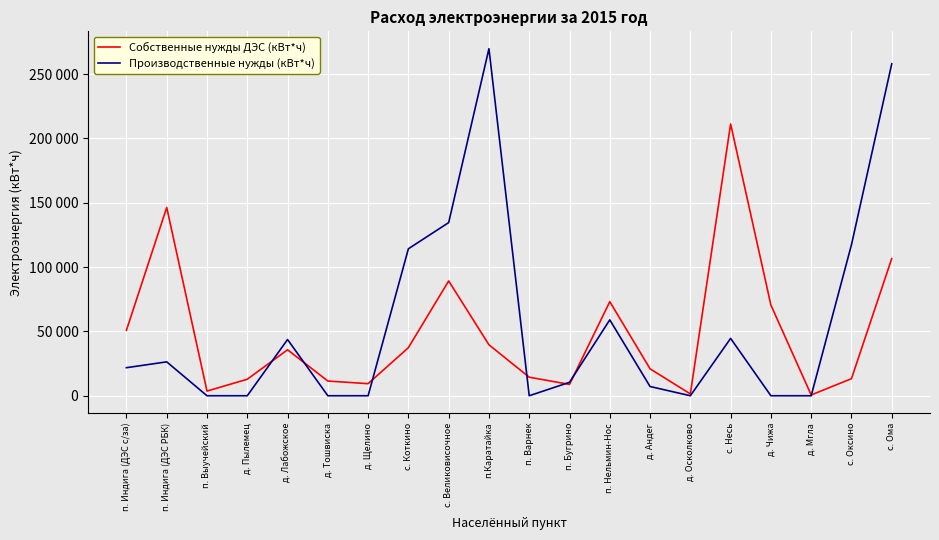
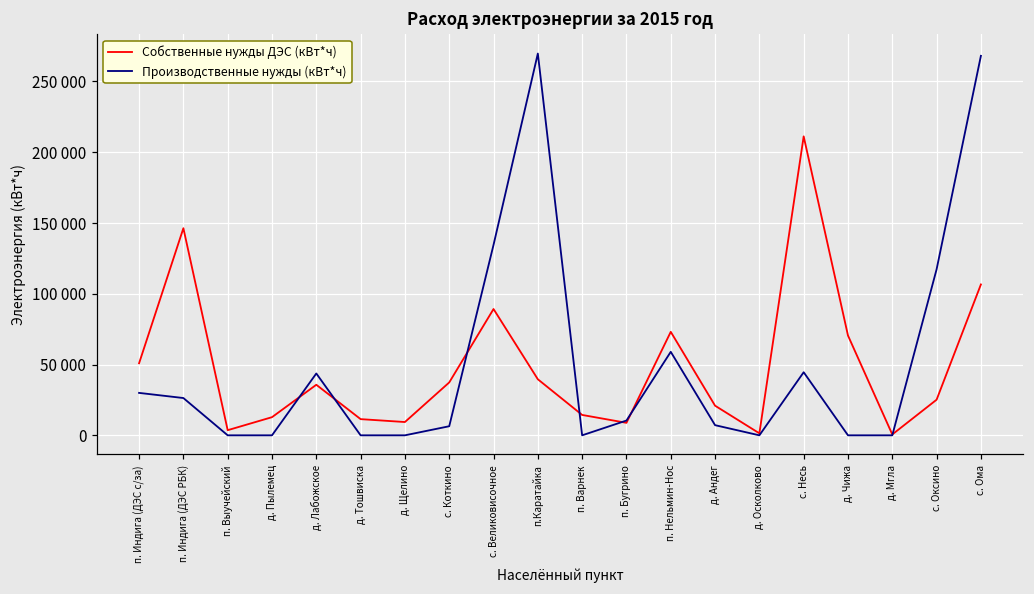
  {
    "Собственные нужды ДЭС (кВт*ч)": {
      "п. Индига (ДЭС с/за)": 51000,
      "п. Индига (ДЭС РБК)": 146000,
      "п. Выучейский": 4000,
      "д. Пылемец": 13000,
      "д. Лабожское": 36000,
      "д. Тошвиска": 11000,
      "д. Щелино": 9000,
      "с. Коткино": 37000,
      "с. Великовисочное": 89000,
      "п.Каратайка": 40000,
      "п. Варнек": 14000,
      "п. Нельмин-Нос": 73000,
      "д. Андег": 21000,
      "с. Несь": 211000,
      "д. Чижа": 70000,
-     "с. Оксино": 13000,
+     "с. Оксино": 25000,
      "с. Ома": 107000
    },
    "Производственные нужды (кВт*ч)": {
-     "п. Индига (ДЭС с/за)": 22000,
+     "п. Индига (ДЭС с/за)": 30000,
      "п. Индига (ДЭС РБК)": 26000,
      "п. Выучейский": 0,
      "д. Пылемец": 0,
      "д. Лабожское": 44000,
      "д. Тошвиска": 0,
      "д. Щелино": 0,
-     "с. Коткино": 114000,
+     "с. Коткино": 6000,
      "с. Великовисочное": 135000,
      "п.Каратайка": 270000,
      "п. Варнек": 0,
      "п. Нельмин-Нос": 59000,
      "д. Андег": 7000,
      "с. Несь": 45000,
      "д. Чижа": 0,
      "с. Оксино": 117000,
-     "с. Ома": 258000
+     "с. Ома": 268000
    }
  }
